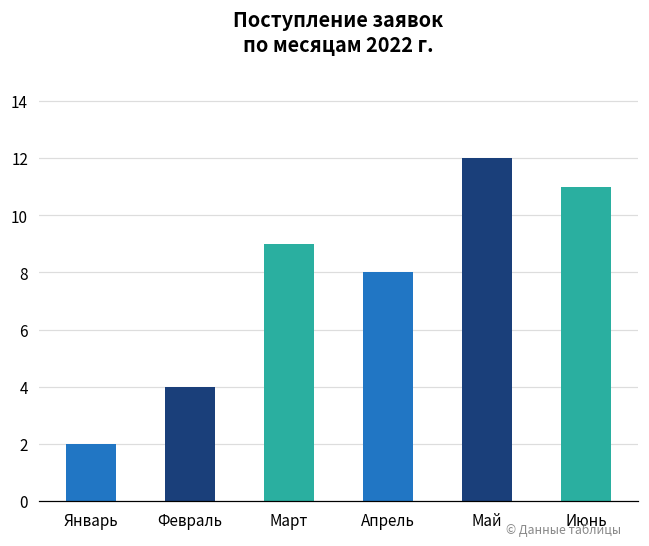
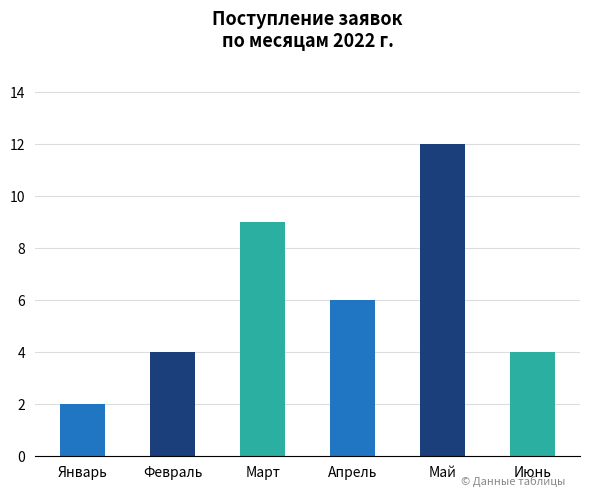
  {
    "Январь": 2,
    "Февраль": 4,
    "Март": 9,
-   "Апрель": 8,
+   "Апрель": 6,
    "Май": 12,
-   "Июнь": 11
+   "Июнь": 4
  }
